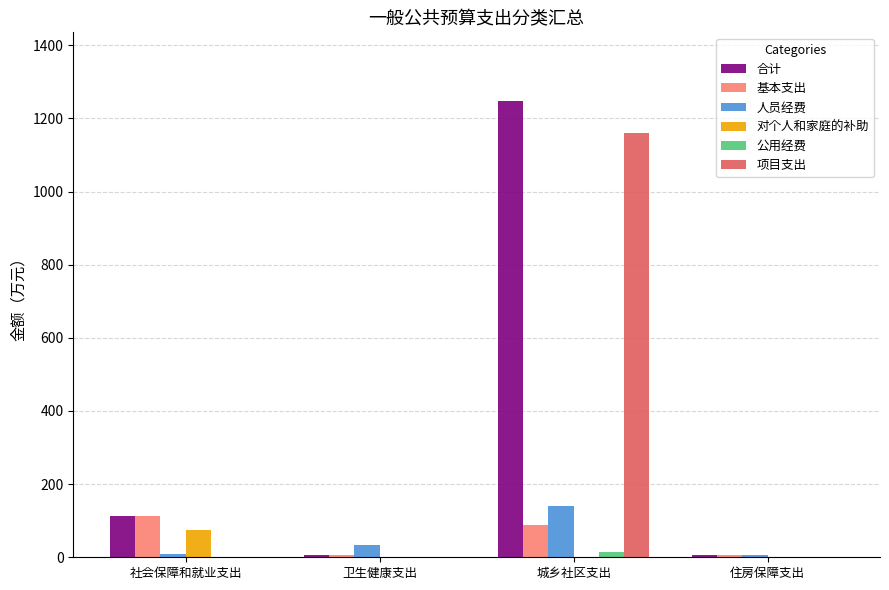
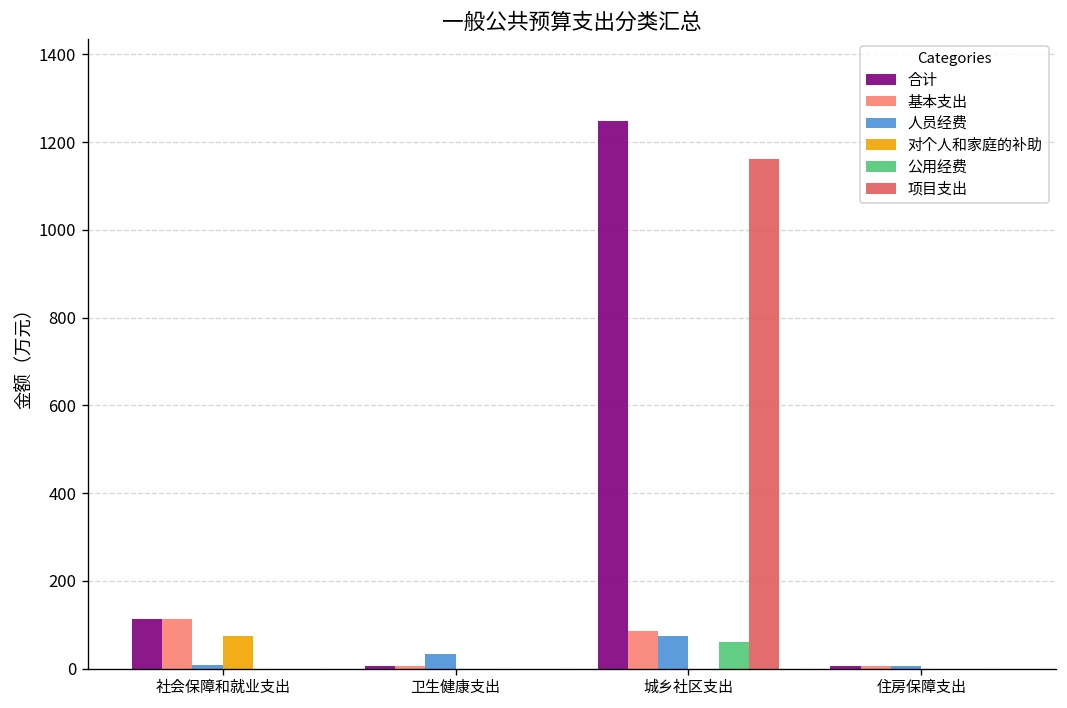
  {
    "合计": {
      "社会保障和就业支出": 110,
      "城乡社区支出": 1250
    },
    "人员经费": {
      "社会保障和就业支出": 10,
      "卫生健康支出": 30,
-     "城乡社区支出": 140
+     "城乡社区支出": 70
    },
    "对个人和家庭的补助": {
      "社会保障和就业支出": 70,
      "卫生健康支出": 0,
      "城乡社区支出": 0,
      "住房保障支出": 0
    },
    "公用经费": {
      "社会保障和就业支出": 0,
      "卫生健康支出": 0,
-     "城乡社区支出": 10,
+     "城乡社区支出": 60,
      "住房保障支出": 0
    }
  }
